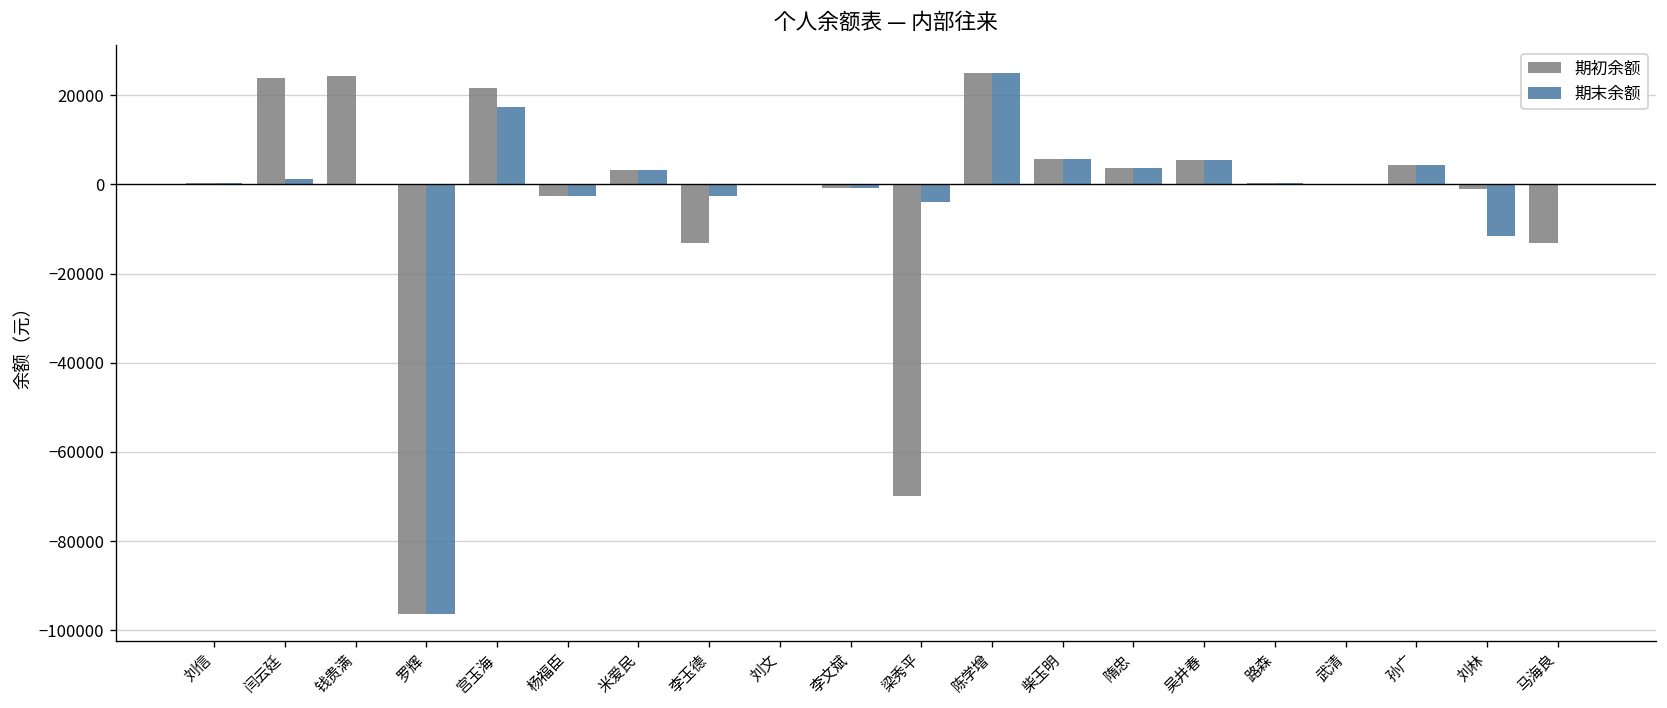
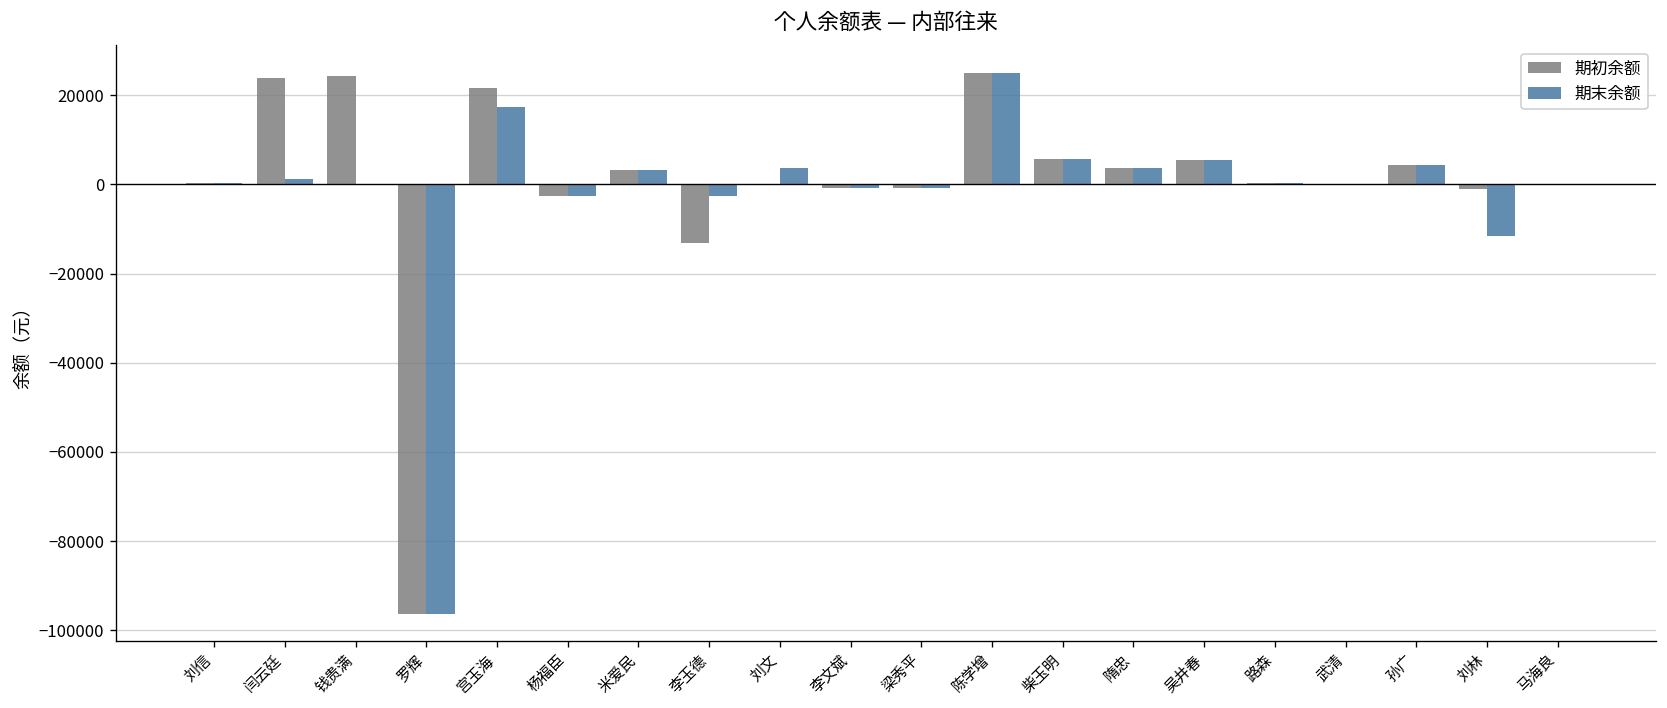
  {
    "期初余额": {
      "闫云廷": 24000,
      "钱贵满": 24000,
      "罗辉": -96000,
      "宫玉海": 22000,
      "杨福臣": -3000,
      "米爱民": 3000,
      "李玉德": -13000,
      "刘文": 0,
      "李文斌": -1000,
-     "梁秀平": -70000,
+     "梁秀平": -1000,
      "陈学增": 25000,
      "柴玉明": 6000,
      "隋忠": 4000,
      "吴井春": 5000,
      "武清": 0,
      "孙广": 4000,
      "刘林": -1000,
-     "马海良": -13000
+     "马海良": 0
    },
    "期末余额": {
      "闫云廷": 1000,
      "钱贵满": 0,
      "罗辉": -96000,
      "宫玉海": 17000,
      "杨福臣": -3000,
      "米爱民": 3000,
      "李玉德": -3000,
-     "刘文": 0,
+     "刘文": 4000,
      "李文斌": -1000,
-     "梁秀平": -4000,
+     "梁秀平": -1000,
      "陈学增": 25000,
      "柴玉明": 6000,
      "隋忠": 4000,
      "吴井春": 5000,
      "武清": 0,
      "孙广": 4000,
      "刘林": -12000
    }
  }
